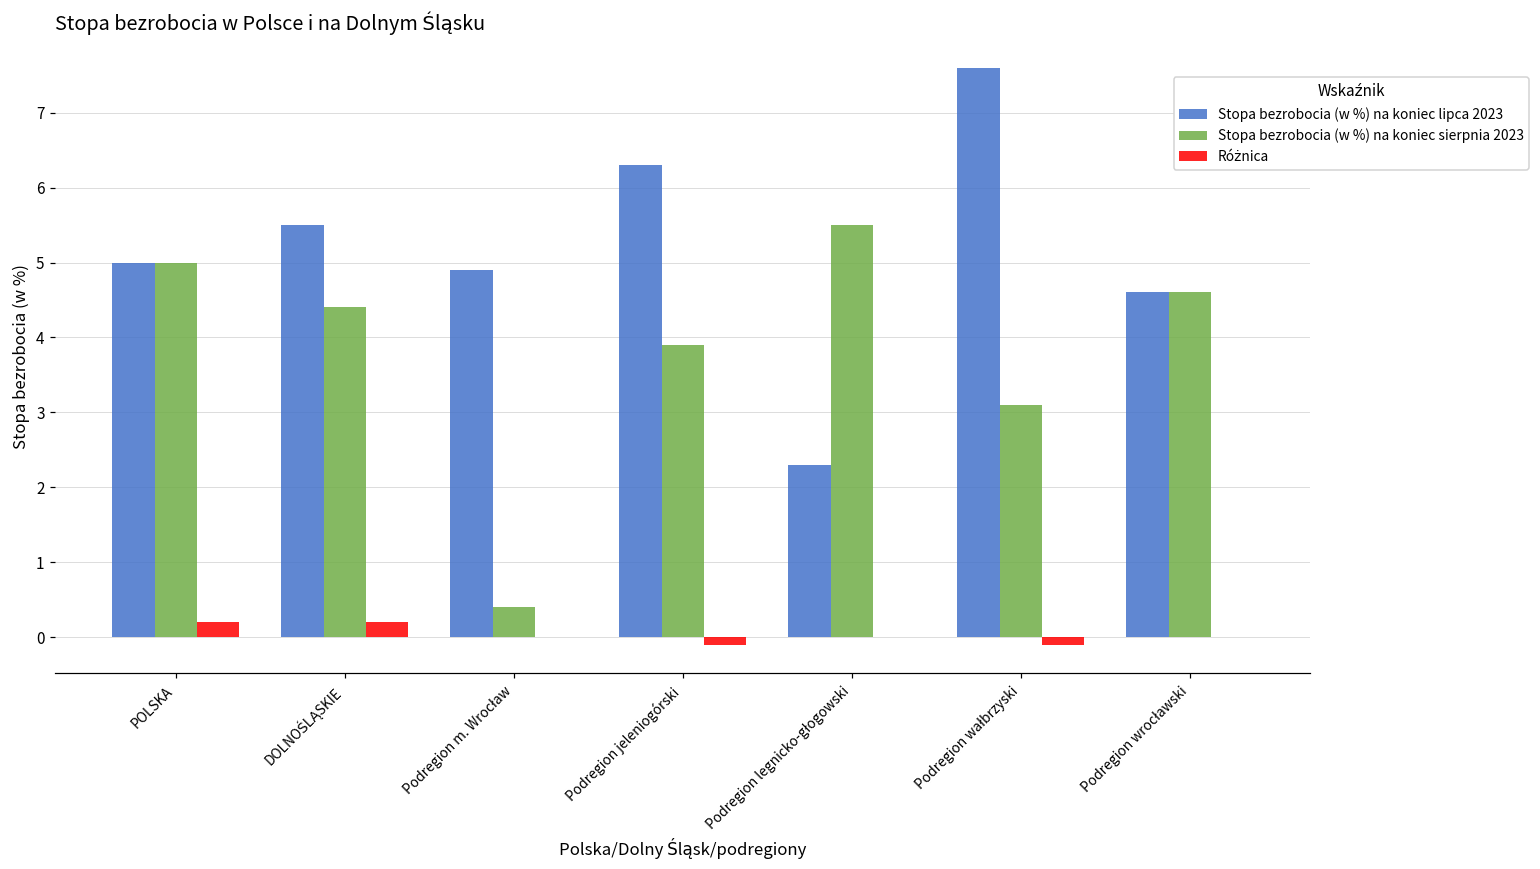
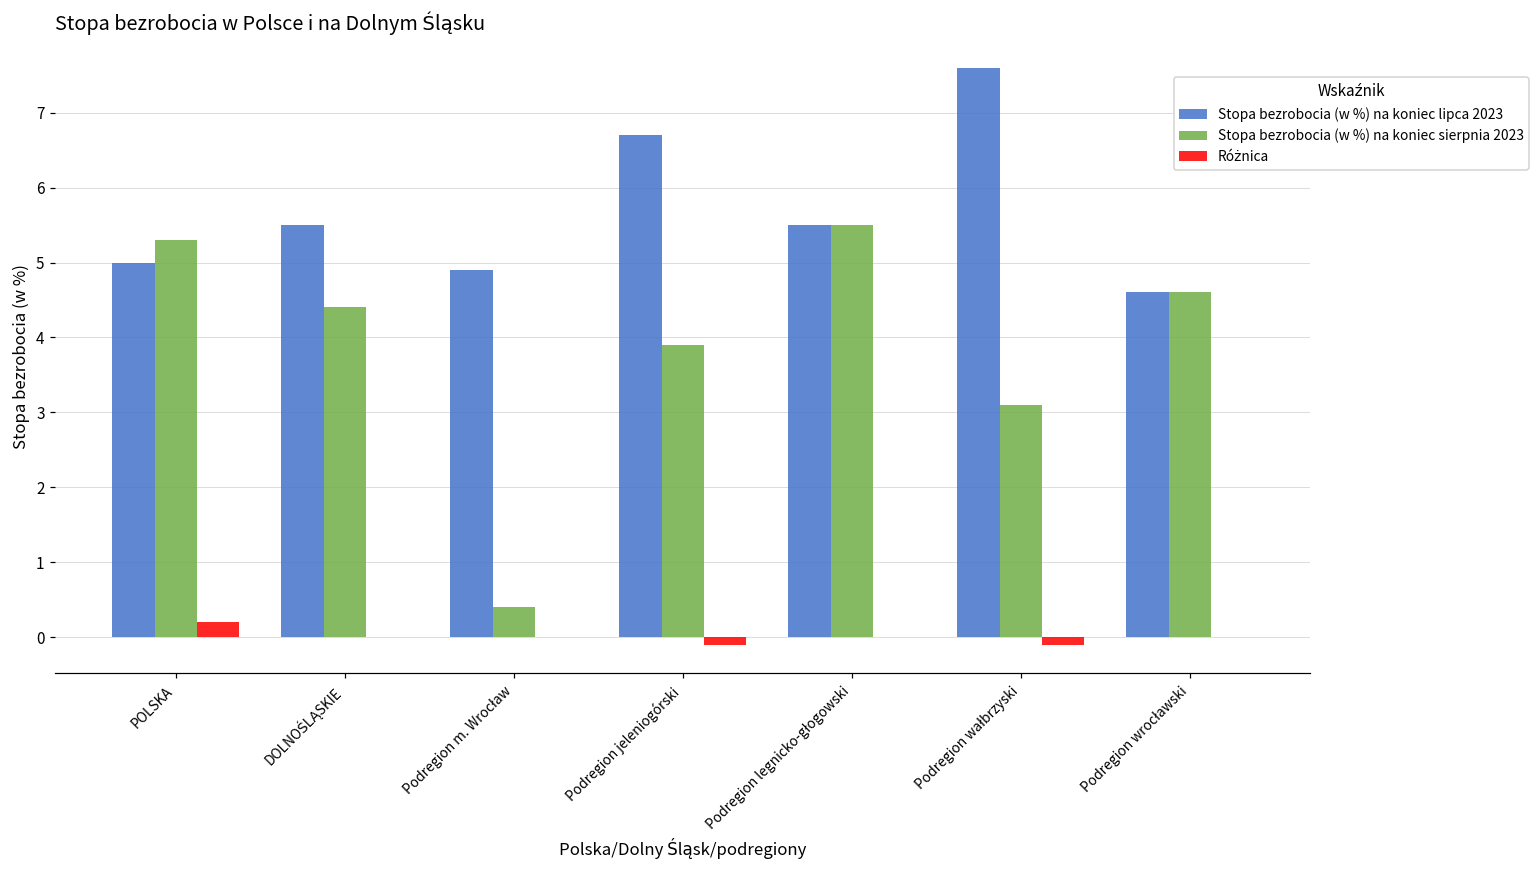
  {
    "Stopa bezrobocia (w %) na koniec lipca 2023": {
      "POLSKA": 5.0,
      "DOLNOŚLĄSKIE": 5.5,
      "Podregion m. Wrocław": 4.9,
-     "Podregion jeleniogórski": 6.3,
-     "Podregion legnicko-głogowski": 2.3,
+     "Podregion jeleniogórski": 6.7,
+     "Podregion legnicko-głogowski": 5.5,
      "Podregion wałbrzyski": 7.6,
      "Podregion wrocławski": 4.6
    },
    "Stopa bezrobocia (w %) na koniec sierpnia 2023": {
-     "POLSKA": 5.0,
+     "POLSKA": 5.3,
      "DOLNOŚLĄSKIE": 4.4,
      "Podregion m. Wrocław": 0.4,
      "Podregion jeleniogórski": 3.9,
      "Podregion legnicko-głogowski": 5.5,
      "Podregion wałbrzyski": 3.1,
      "Podregion wrocławski": 4.6
    },
    "Różnica": {
      "POLSKA": 0.2,
-     "DOLNOŚLĄSKIE": 0.2,
+     "DOLNOŚLĄSKIE": 0.0,
      "Podregion m. Wrocław": 0.0,
      "Podregion jeleniogórski": -0.1,
      "Podregion legnicko-głogowski": 0.0,
      "Podregion wałbrzyski": -0.1,
      "Podregion wrocławski": 0.0
    }
  }
